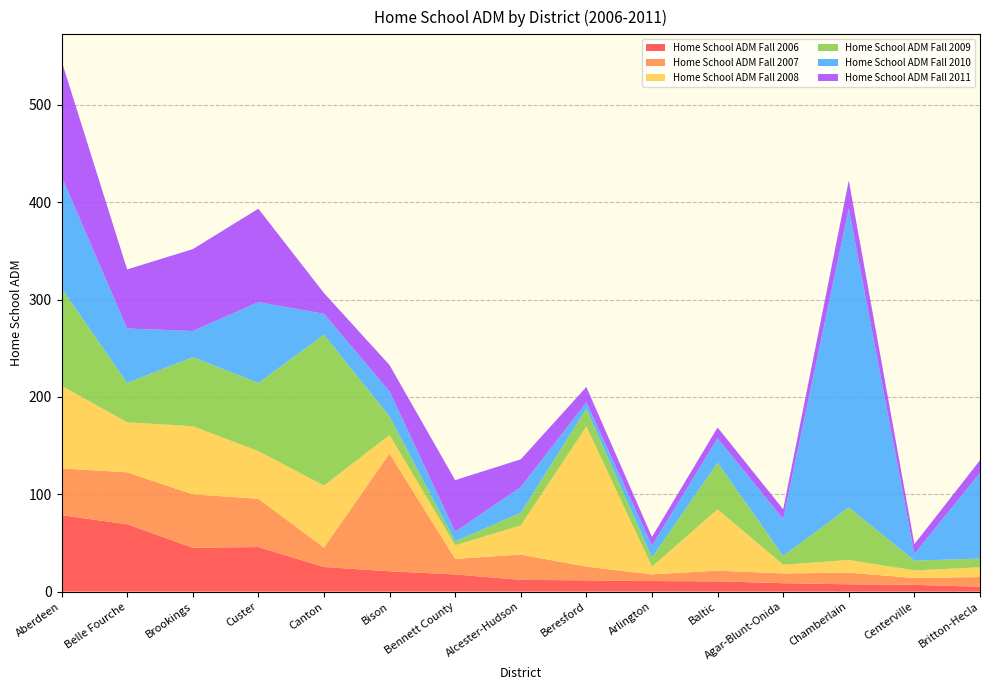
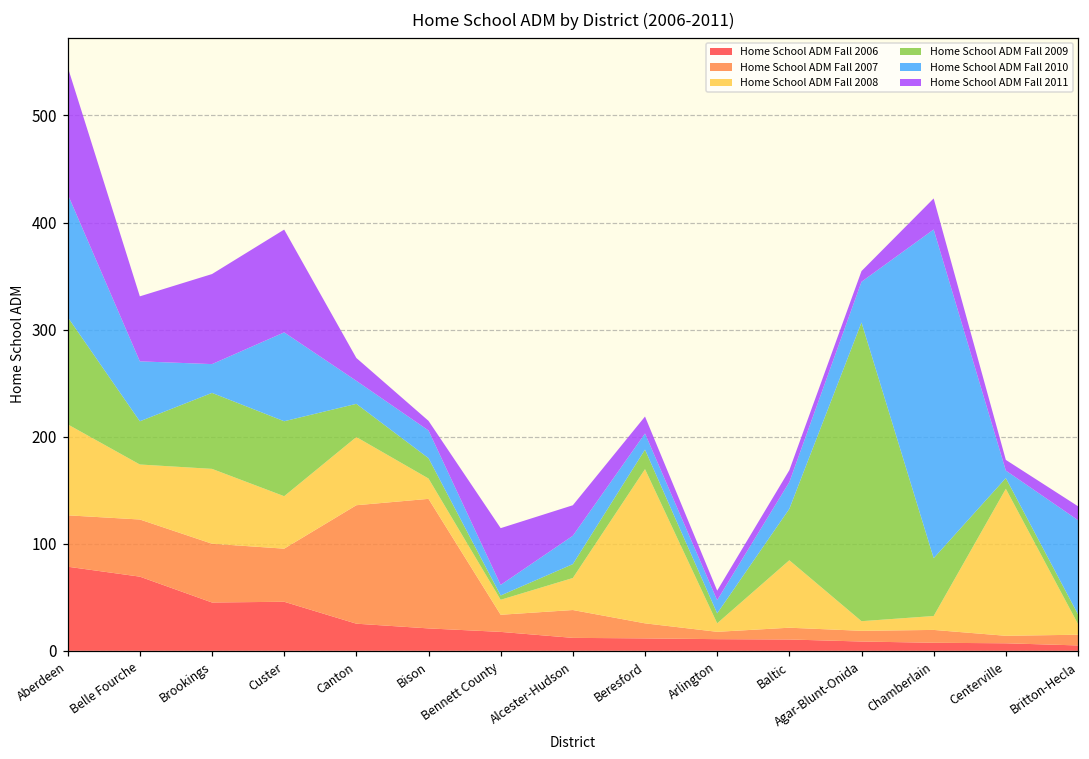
  {
    "Home School ADM Fall 2006": {
      "Aberdeen": 80,
      "Belle Fourche": 70,
      "Brookings": 50,
      "Custer": 50,
      "Canton": 30,
      "Bison": 20,
      "Bennett County": 20,
      "Alcester-Hudson": 10,
      "Beresford": 10,
      "Arlington": 10,
      "Baltic": 10,
      "Agar-Blunt-Onida": 10,
      "Chamberlain": 10,
      "Centerville": 10,
      "Britton-Hecla": 10
    },
    "Home School ADM Fall 2007": {
      "Aberdeen": 50,
      "Belle Fourche": 50,
      "Brookings": 50,
      "Custer": 50,
-     "Canton": 20,
+     "Canton": 110,
      "Bison": 120,
      "Bennett County": 20,
      "Alcester-Hudson": 30,
      "Beresford": 10,
      "Arlington": 10,
      "Baltic": 10,
      "Agar-Blunt-Onida": 10,
      "Chamberlain": 10,
      "Centerville": 10,
      "Britton-Hecla": 10
    },
    "Home School ADM Fall 2008": {
      "Aberdeen": 80,
      "Belle Fourche": 50,
      "Brookings": 70,
      "Custer": 50,
      "Canton": 60,
      "Bison": 20,
      "Bennett County": 10,
      "Alcester-Hudson": 30,
      "Beresford": 140,
      "Arlington": 10,
      "Baltic": 60,
      "Agar-Blunt-Onida": 10,
      "Chamberlain": 10,
-     "Centerville": 10,
+     "Centerville": 140,
      "Britton-Hecla": 10
    },
    "Home School ADM Fall 2009": {
      "Aberdeen": 100,
      "Belle Fourche": 40,
      "Brookings": 70,
      "Custer": 70,
-     "Canton": 150,
+     "Canton": 30,
      "Bison": 20,
      "Bennett County": 0,
      "Alcester-Hudson": 10,
      "Beresford": 20,
      "Arlington": 10,
      "Baltic": 50,
-     "Agar-Blunt-Onida": 10,
+     "Agar-Blunt-Onida": 280,
      "Chamberlain": 50,
      "Centerville": 10,
      "Britton-Hecla": 10
    },
    "Home School ADM Fall 2010": {
      "Aberdeen": 110,
      "Belle Fourche": 60,
      "Brookings": 30,
      "Custer": 80,
      "Canton": 20,
      "Bison": 30,
      "Bennett County": 10,
      "Alcester-Hudson": 30,
-     "Beresford": 10,
+     "Beresford": 20,
      "Arlington": 10,
      "Baltic": 30,
      "Agar-Blunt-Onida": 40,
      "Chamberlain": 310,
      "Centerville": 10,
      "Britton-Hecla": 90
    },
    "Home School ADM Fall 2011": {
      "Aberdeen": 120,
      "Belle Fourche": 60,
      "Brookings": 80,
      "Custer": 100,
      "Canton": 20,
-     "Bison": 30,
+     "Bison": 10,
      "Bennett County": 50,
      "Alcester-Hudson": 30,
      "Beresford": 20,
      "Arlington": 10,
      "Baltic": 10,
      "Agar-Blunt-Onida": 10,
      "Chamberlain": 30,
      "Centerville": 10,
      "Britton-Hecla": 10
    }
  }
